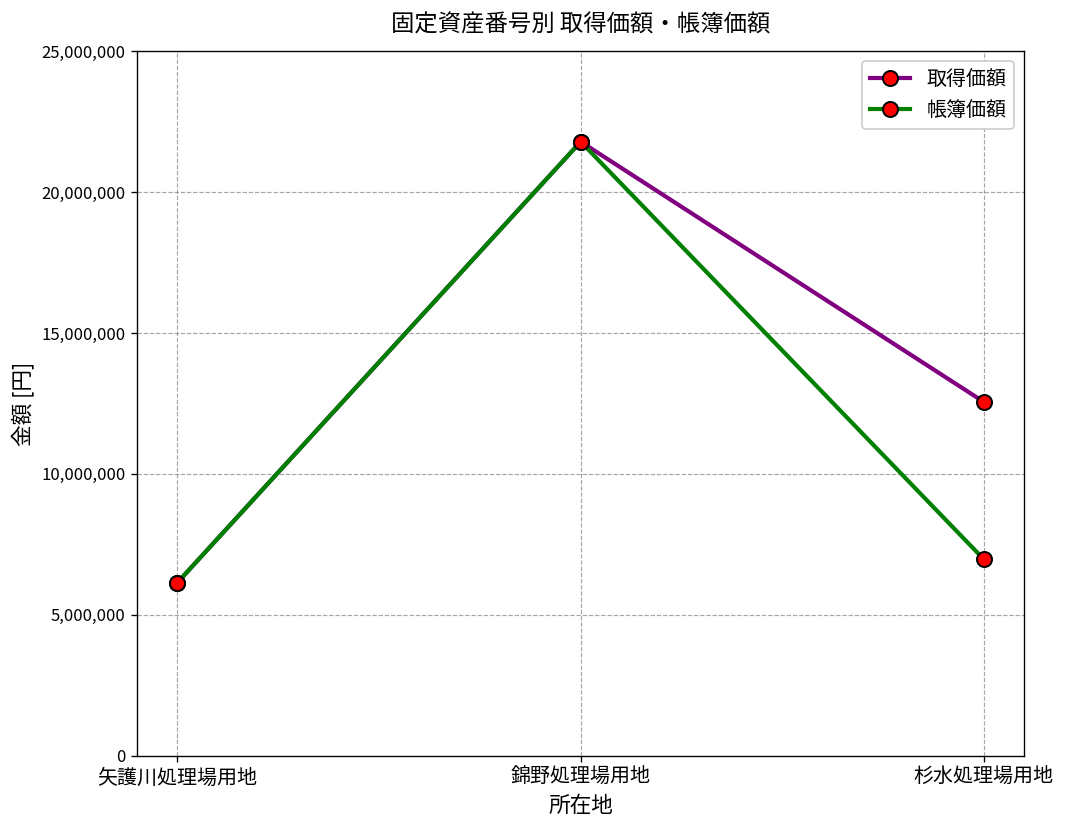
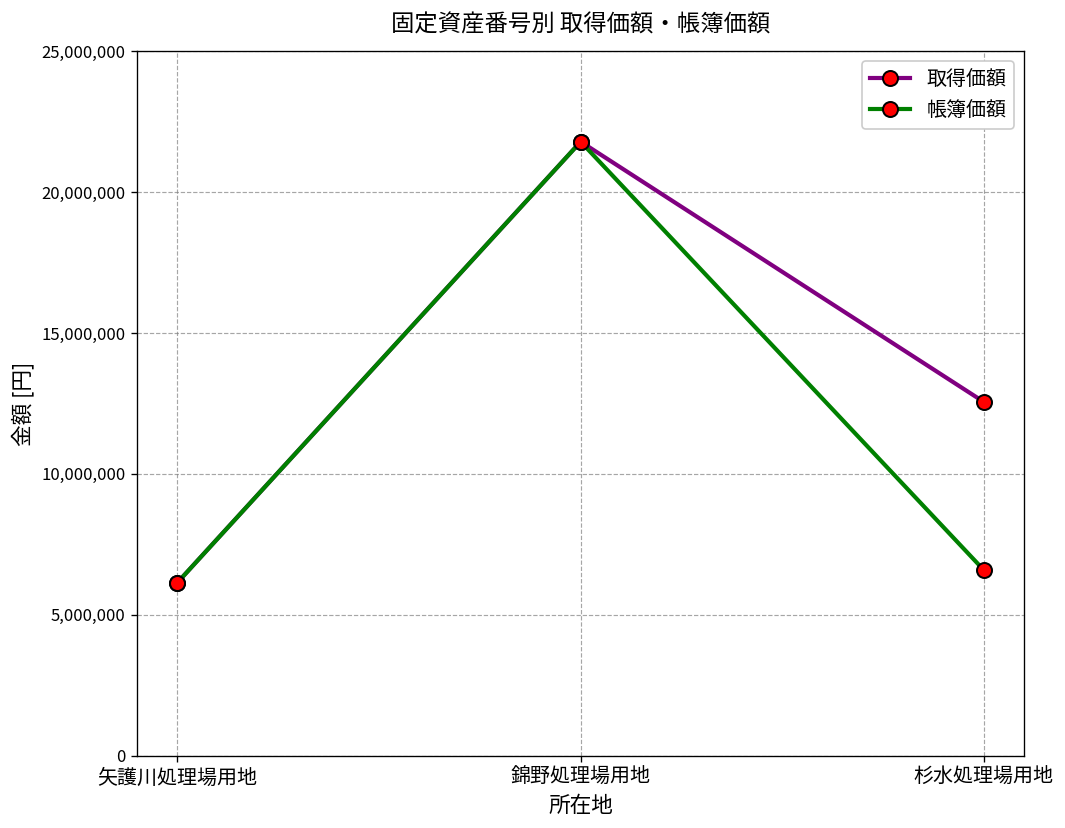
  {
    "取得価額": {
      "杉水処理場用地": "12,600,000"
    },
    "帳簿価額": {
-     "杉水処理場用地": "7,000,000"
+     "杉水処理場用地": "6,600,000"
    }
  }
